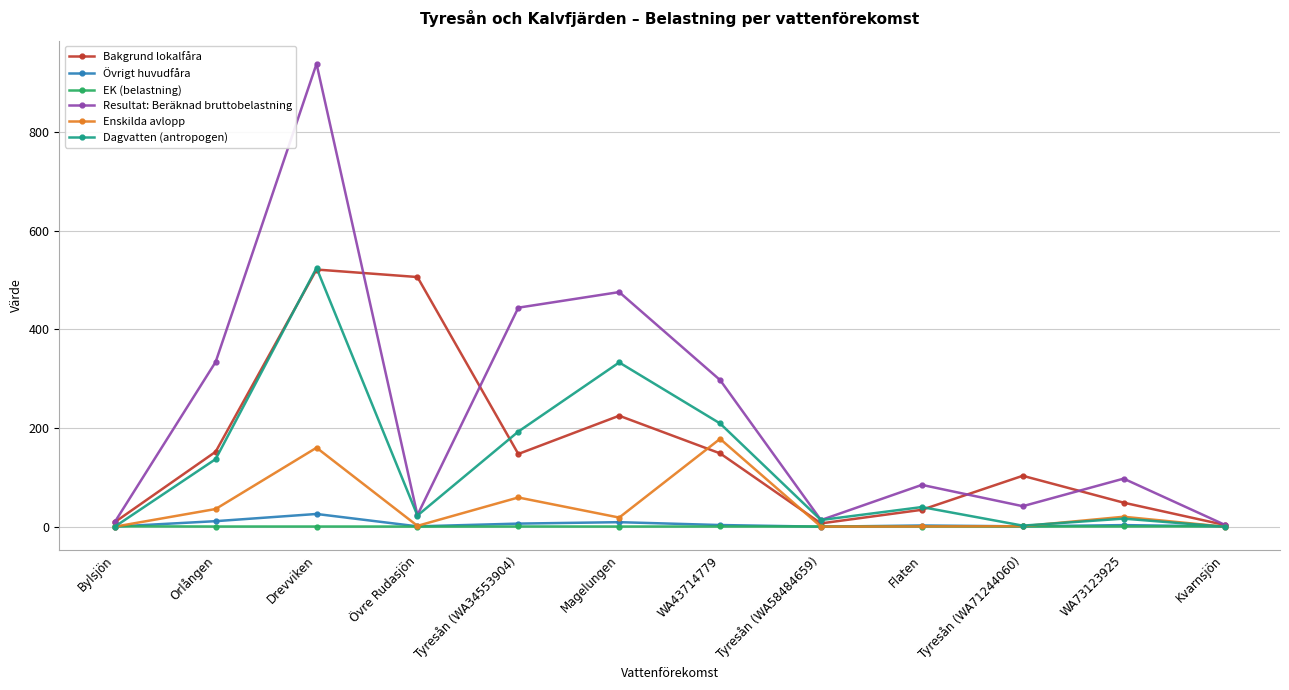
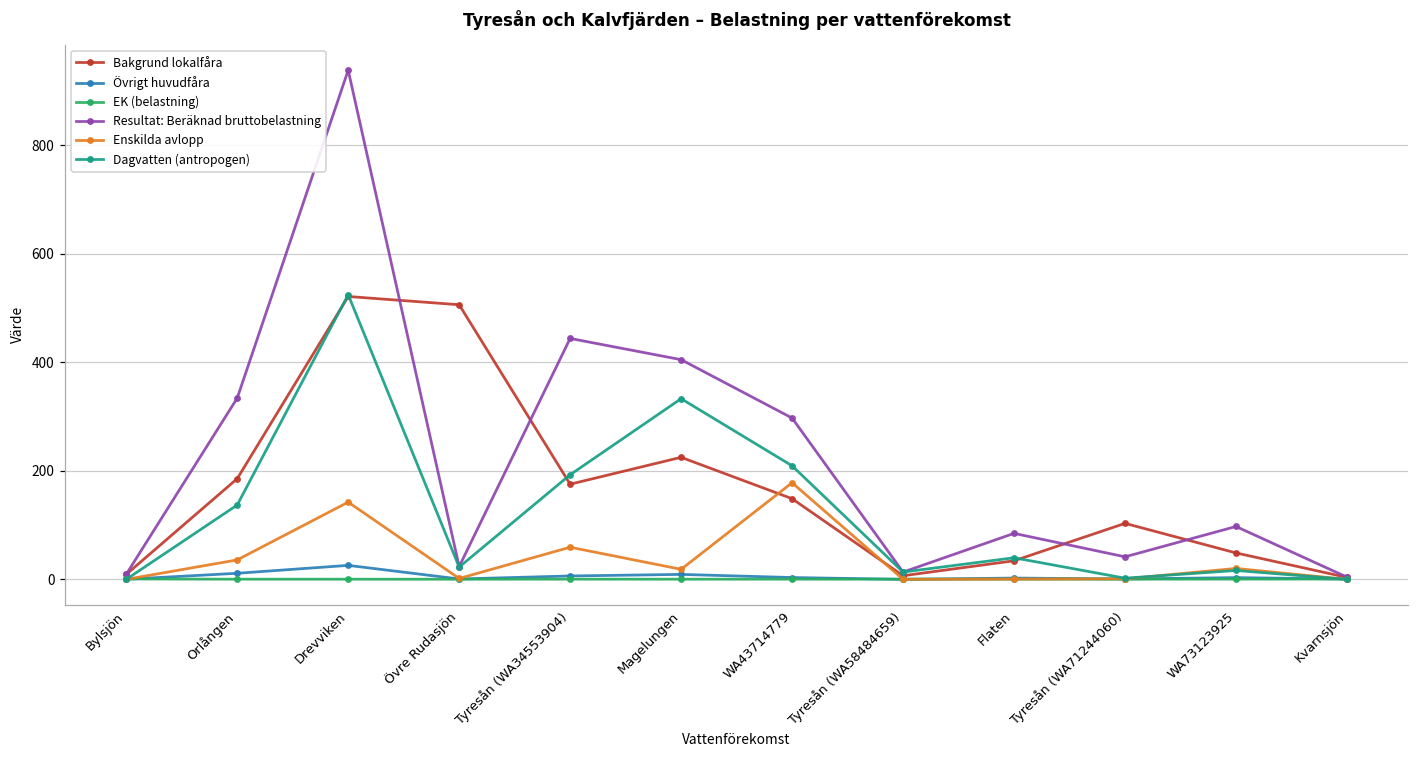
  {
    "Bakgrund lokalfåra": {
-     "Orlången": 150,
+     "Orlången": 190,
      "Övre Rudasjön": 510,
-     "Tyresån (WA34553904)": 150,
+     "Tyresån (WA34553904)": 180,
      "Magelungen": 220,
      "WA43714779": 150,
      "Tyresån (WA58484659)": 10,
      "Flaten": 30,
      "Tyresån (WA71244060)": 100,
      "WA73123925": 50
    },
    "Övrigt huvudfåra": {
      "Orlången": 10,
      "Drevviken": 30,
      "Tyresån (WA34553904)": 10,
      "Magelungen": 10
    },
    "Resultat: Beräknad bruttobelastning": {
      "Orlången": 330,
      "Drevviken": 940,
      "Tyresån (WA34553904)": 440,
-     "Magelungen": 480,
+     "Magelungen": 400,
      "WA43714779": 300,
      "Flaten": 80,
      "Tyresån (WA71244060)": 40,
      "WA73123925": 100
    },
    "Enskilda avlopp": {
      "Orlången": 40,
-     "Drevviken": 160,
+     "Drevviken": 140,
      "Tyresån (WA34553904)": 60,
      "Magelungen": 20,
      "WA43714779": 180
    }
  }
